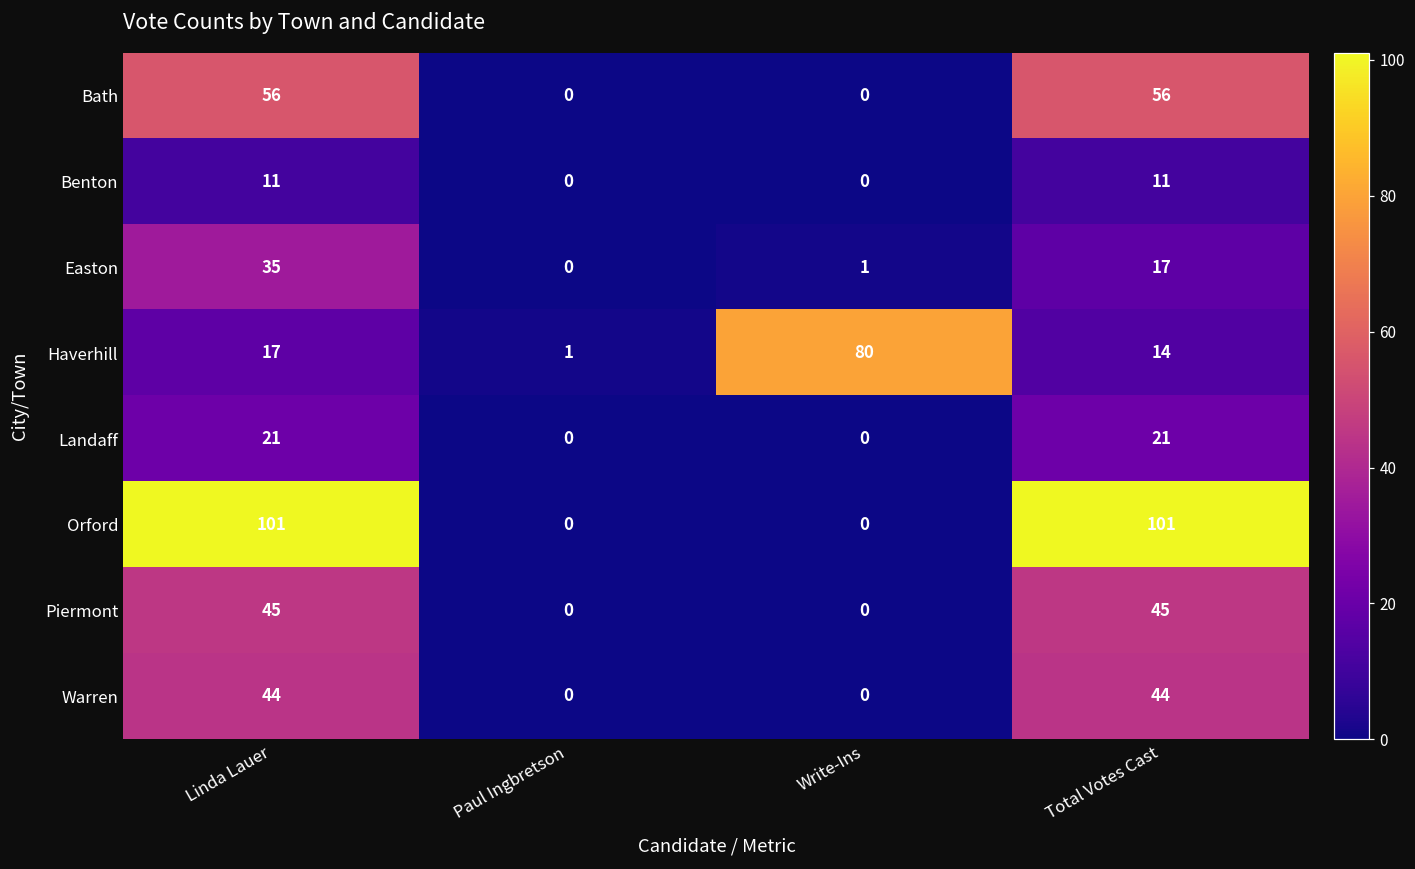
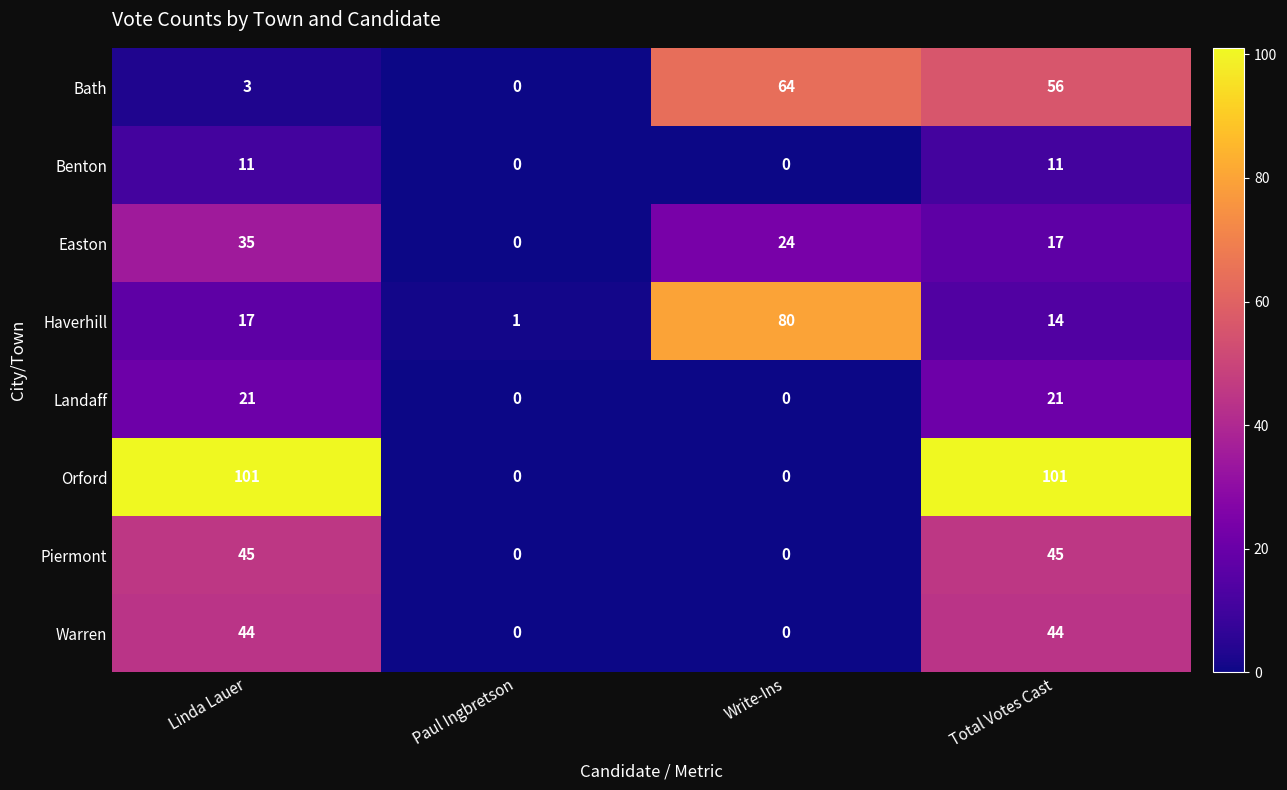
  {
    "Bath": {
-     "Linda Lauer": 56,
+     "Linda Lauer": 3,
      "Paul Ingbretson": 0,
-     "Write-Ins": 0,
+     "Write-Ins": 64,
      "Total Votes Cast": 56
    },
    "Benton": {
      "Linda Lauer": 11,
      "Paul Ingbretson": 0,
      "Write-Ins": 0,
      "Total Votes Cast": 11
    },
    "Easton": {
      "Linda Lauer": 35,
      "Paul Ingbretson": 0,
-     "Write-Ins": 1,
+     "Write-Ins": 24,
      "Total Votes Cast": 17
    },
    "Haverhill": {
      "Linda Lauer": 17,
      "Paul Ingbretson": 1,
      "Write-Ins": 80,
      "Total Votes Cast": 14
    },
    "Landaff": {
      "Linda Lauer": 21,
      "Paul Ingbretson": 0,
      "Write-Ins": 0,
      "Total Votes Cast": 21
    },
    "Orford": {
      "Linda Lauer": 101,
      "Paul Ingbretson": 0,
      "Write-Ins": 0,
      "Total Votes Cast": 101
    },
    "Piermont": {
      "Linda Lauer": 45,
      "Paul Ingbretson": 0,
      "Write-Ins": 0,
      "Total Votes Cast": 45
    },
    "Warren": {
      "Linda Lauer": 44,
      "Paul Ingbretson": 0,
      "Write-Ins": 0,
      "Total Votes Cast": 44
    }
  }
